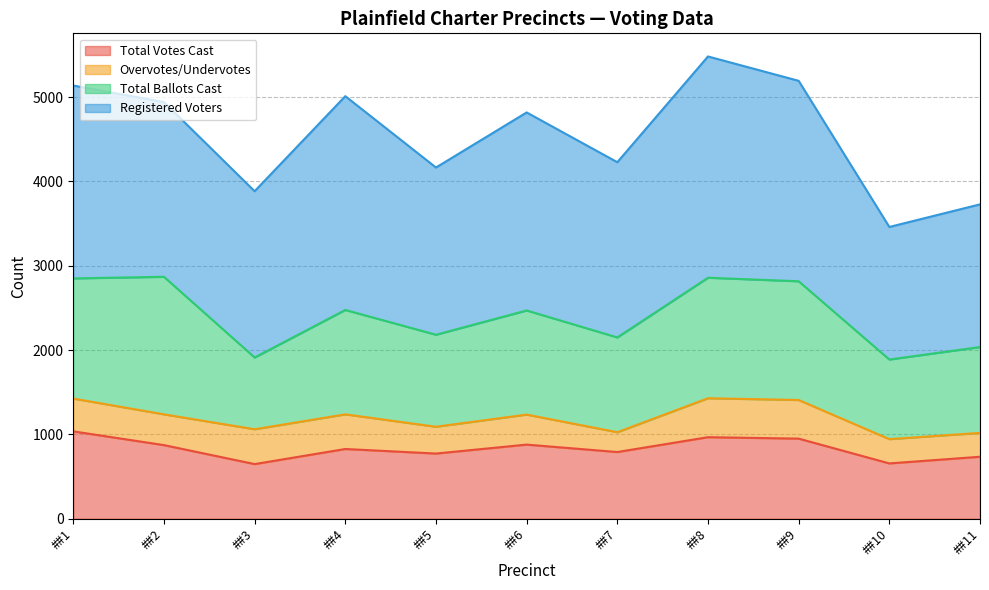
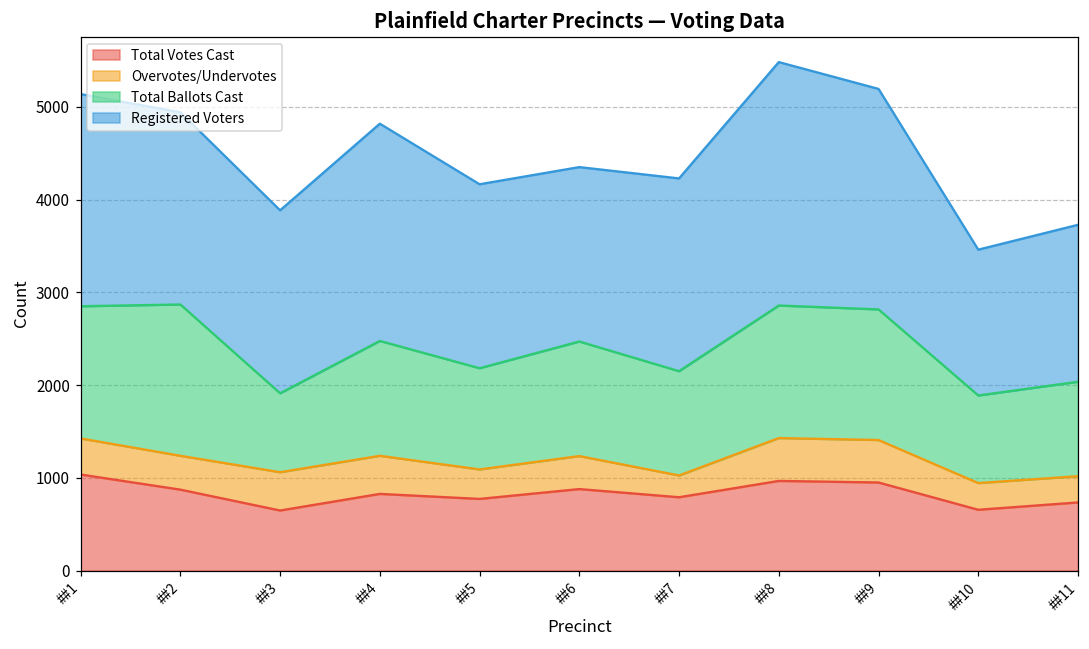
  {
    "Total Votes Cast": {
      "##1": 1000,
      "##2": 900,
      "##3": 600,
      "##4": 800,
      "##5": 800,
      "##6": 900,
      "##7": 800,
      "##8": 1000,
      "##9": 1000,
      "##10": 700,
      "##11": 700
    },
    "Overvotes/Undervotes": {
      "##1": 400,
      "##2": 400,
      "##3": 400,
      "##4": 400,
      "##5": 300,
      "##6": 400,
      "##7": 200,
      "##8": 500,
      "##9": 500,
      "##10": 300,
      "##11": 300
    },
    "Total Ballots Cast": {
      "##1": 1400,
      "##2": 1600,
      "##3": 900,
      "##4": 1200,
      "##5": 1100,
      "##6": 1200,
      "##7": 1100,
      "##8": 1400,
      "##9": 1400,
      "##10": 900,
      "##11": 1000
    },
    "Registered Voters": {
      "##1": 2300,
      "##3": 2000,
-     "##4": 2500,
+     "##4": 2300,
      "##5": 2000,
-     "##6": 2300,
+     "##6": 1900,
      "##7": 2100,
      "##8": 2600,
      "##9": 2400,
      "##10": 1600,
      "##11": 1700
    }
  }
